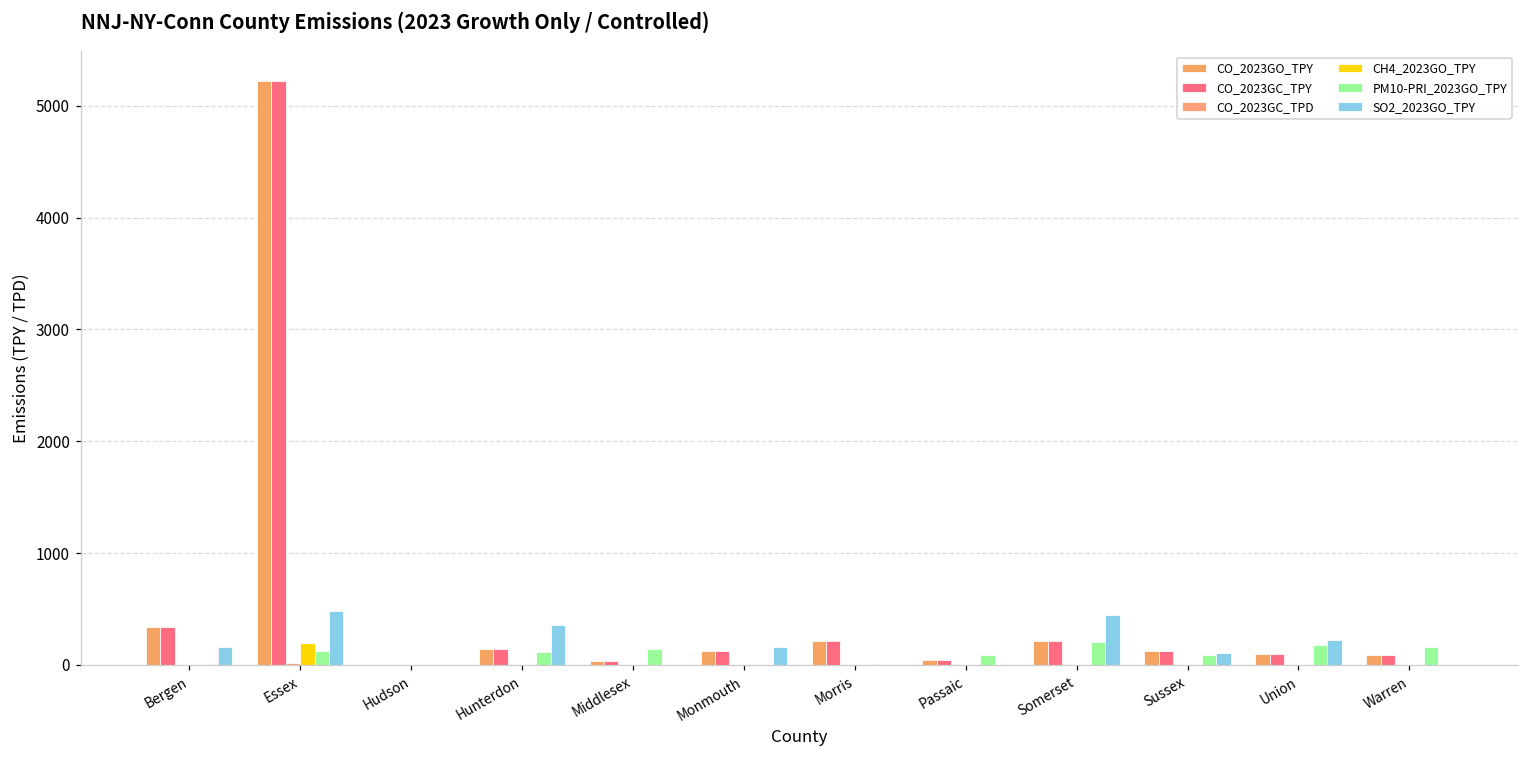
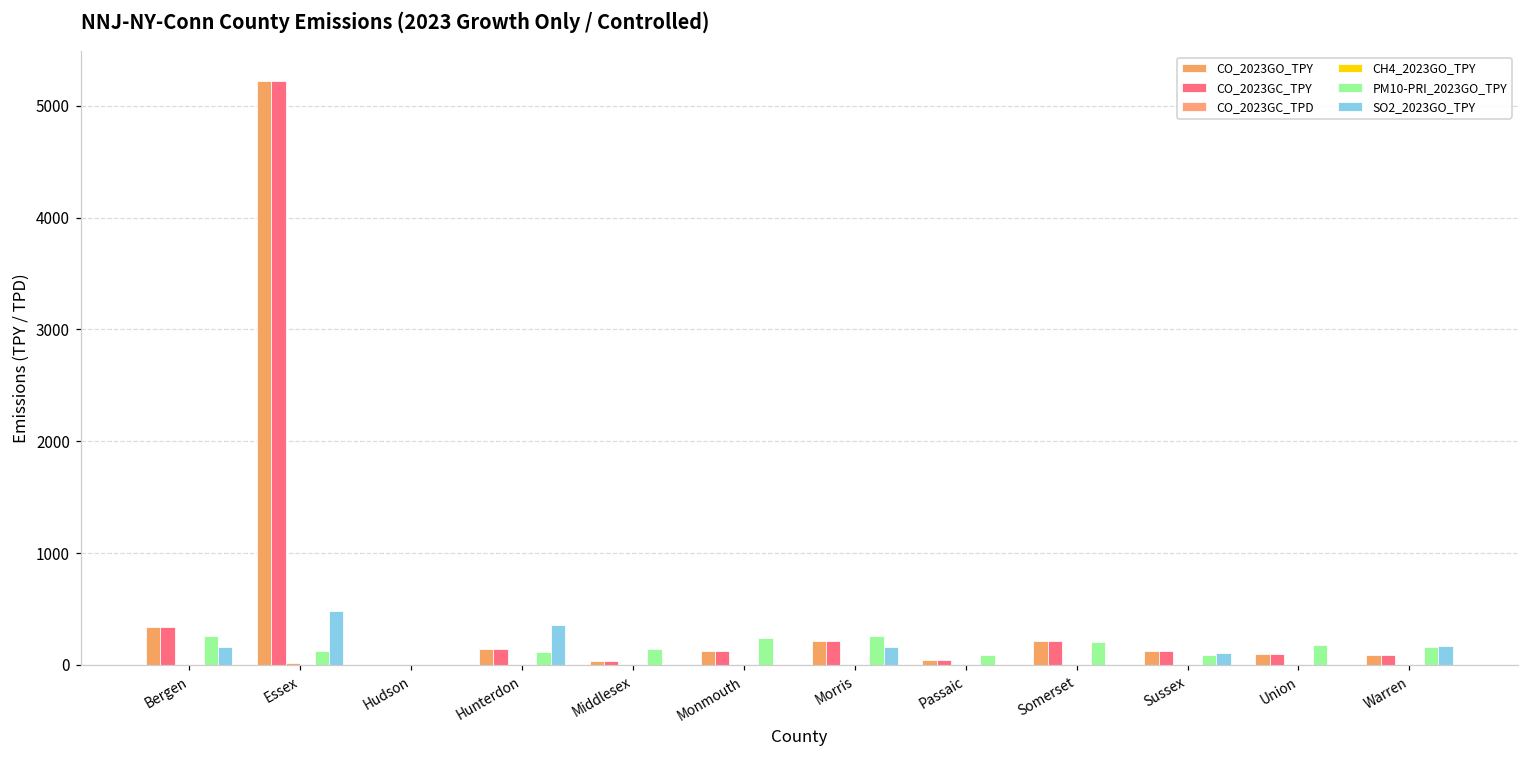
  {
    "CH4_2023GO_TPY": {
-     "Essex": 200,
+     "Essex": 0,
      "Hudson": 0,
      "Hunterdon": 0,
      "Middlesex": 0,
      "Passaic": 0,
      "Somerset": 0,
      "Sussex": 0,
      "Union": 0,
      "Warren": 0
    },
    "PM10-PRI_2023GO_TPY": {
-     "Bergen": 10,
+     "Bergen": 260,
      "Essex": 130,
      "Hunterdon": 110,
      "Middlesex": 150,
-     "Monmouth": 0,
-     "Morris": 10,
+     "Monmouth": 240,
+     "Morris": 260,
      "Passaic": 90,
      "Somerset": 210,
      "Sussex": 90,
      "Union": 180,
      "Warren": 160
    },
    "SO2_2023GO_TPY": {
      "Bergen": 160,
      "Essex": 480,
      "Hunterdon": 350,
-     "Monmouth": 160,
-     "Morris": 0,
-     "Somerset": 450,
+     "Monmouth": 0,
+     "Morris": 160,
+     "Somerset": 0,
      "Sussex": 100,
-     "Union": 220,
-     "Warren": 0
+     "Union": 0,
+     "Warren": 170
    }
  }
